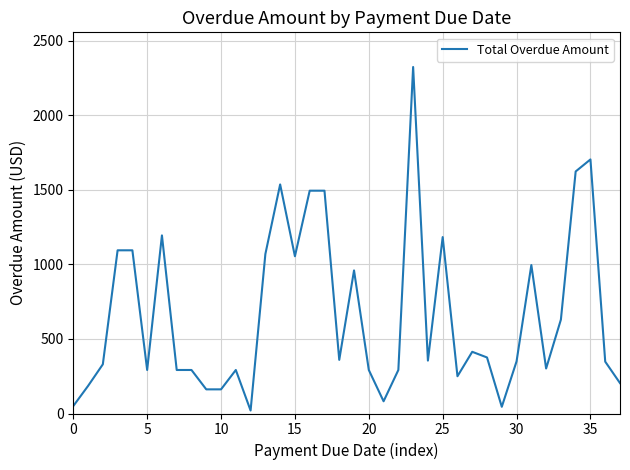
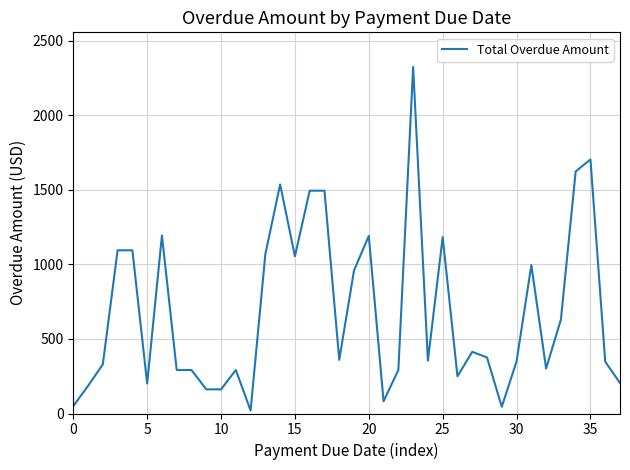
  {
    "0": 50,
-   "5": 290,
+   "5": 200,
    "10": 160,
    "15": 1060,
-   "20": 290,
+   "20": 1190,
    "25": 1180,
    "30": 350,
    "35": 1700
  }
